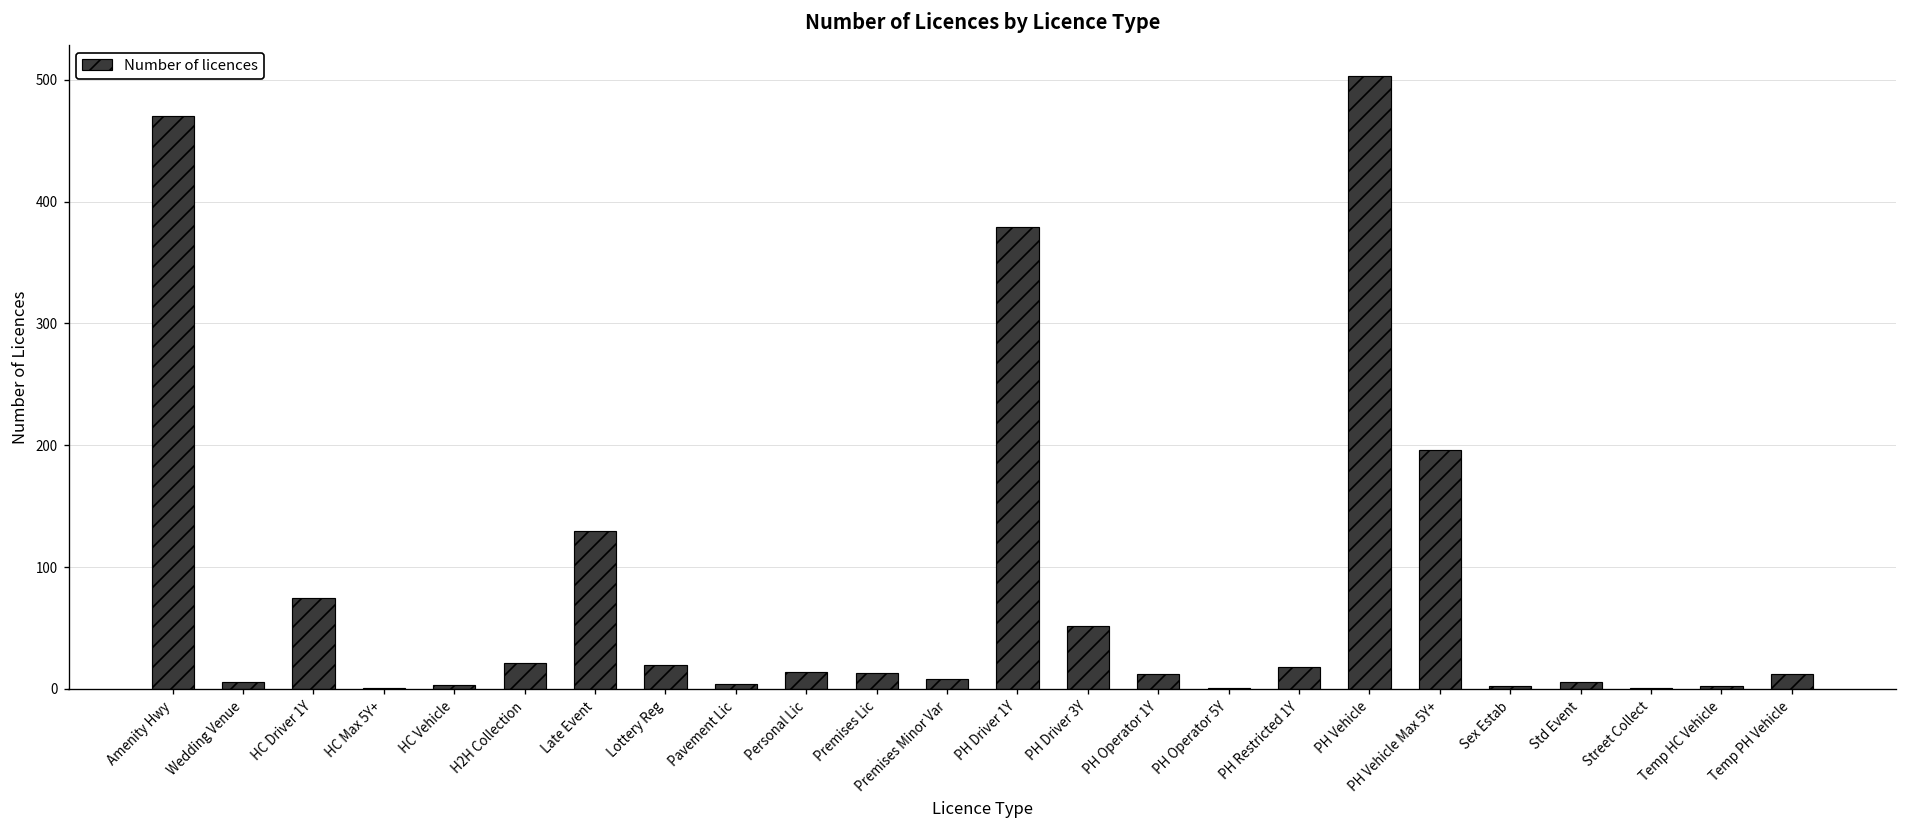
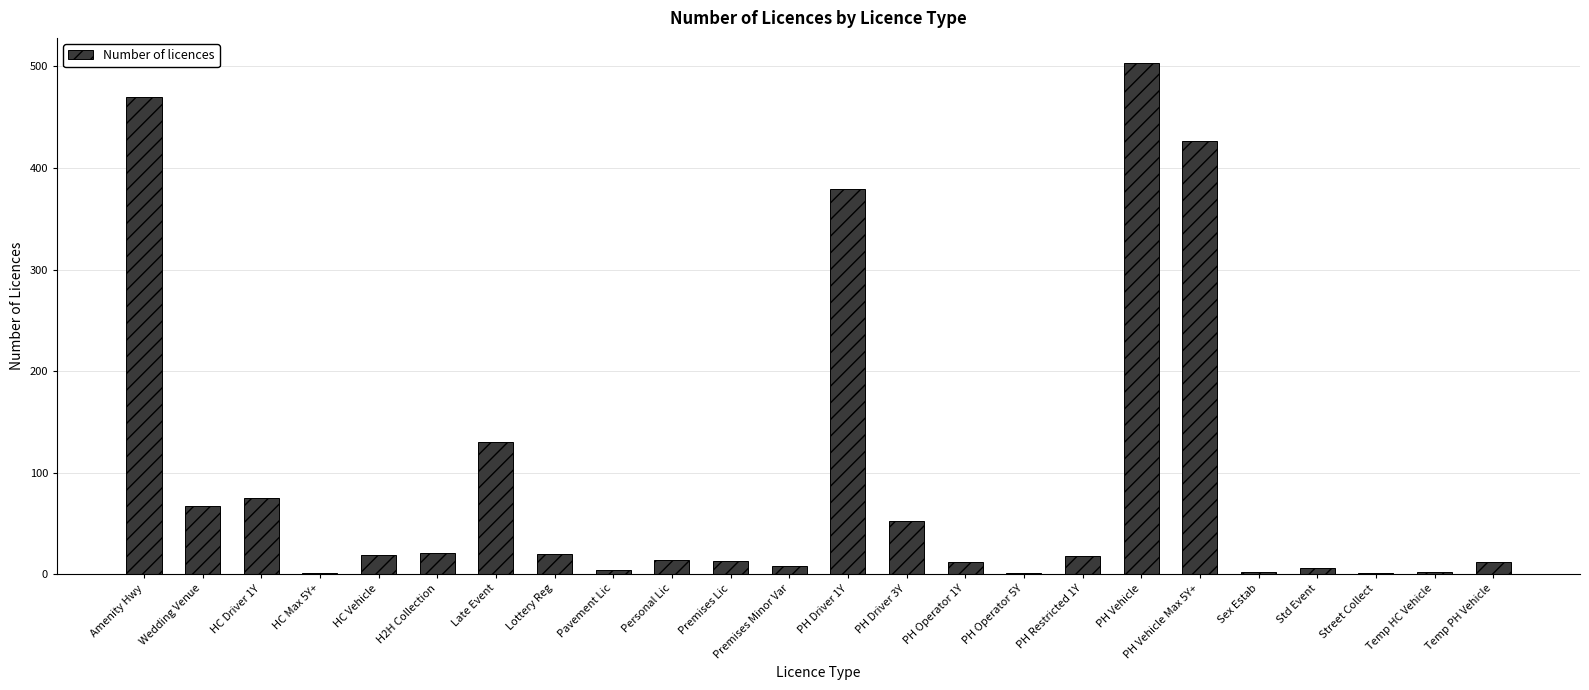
  {
    "Amenity Hwy": 470,
-   "Wedding Venue": 6,
+   "Wedding Venue": 67,
    "HC Driver 1Y": 75,
-   "HC Vehicle": 3,
+   "HC Vehicle": 19,
    "H2H Collection": 21,
    "Late Event": 130,
    "Lottery Reg": 20,
    "Pavement Lic": 4,
    "Personal Lic": 14,
    "Premises Lic": 13,
    "Premises Minor Var": 8,
    "PH Driver 1Y": 379,
    "PH Driver 3Y": 52,
    "PH Operator 1Y": 12,
    "PH Restricted 1Y": 18,
    "PH Vehicle": 503,
-   "PH Vehicle Max 5Y+": 196,
+   "PH Vehicle Max 5Y+": 427,
    "Std Event": 6,
    "Temp PH Vehicle": 12
  }
